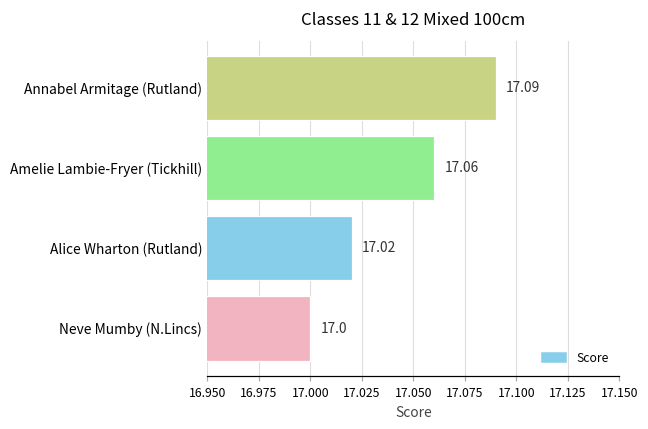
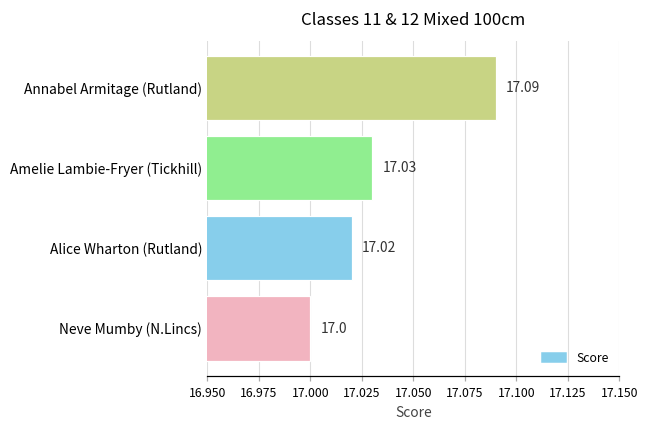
  {
    "Annabel Armitage (Rutland)": 17.09,
-   "Amelie Lambie-Fryer (Tickhill)": 17.06,
+   "Amelie Lambie-Fryer (Tickhill)": 17.03,
    "Alice Wharton (Rutland)": 17.02,
    "Neve Mumby (N.Lincs)": 17.0
  }
